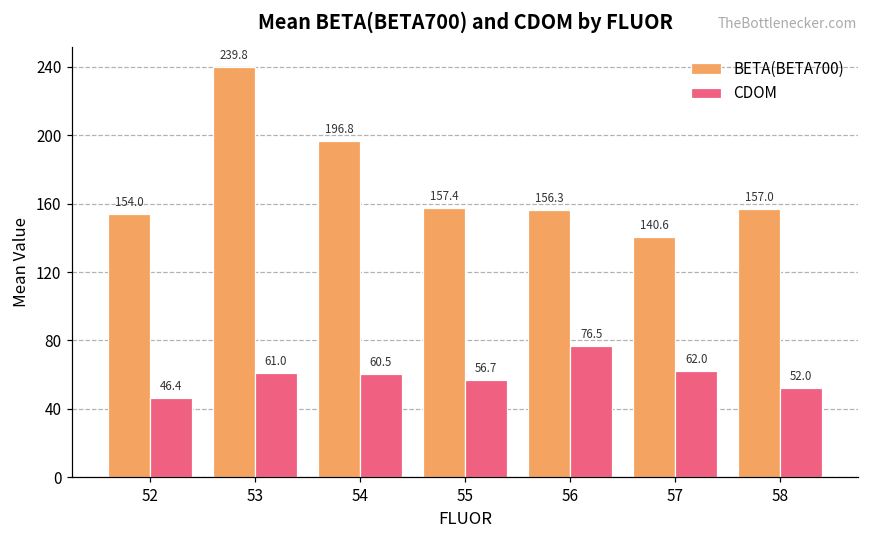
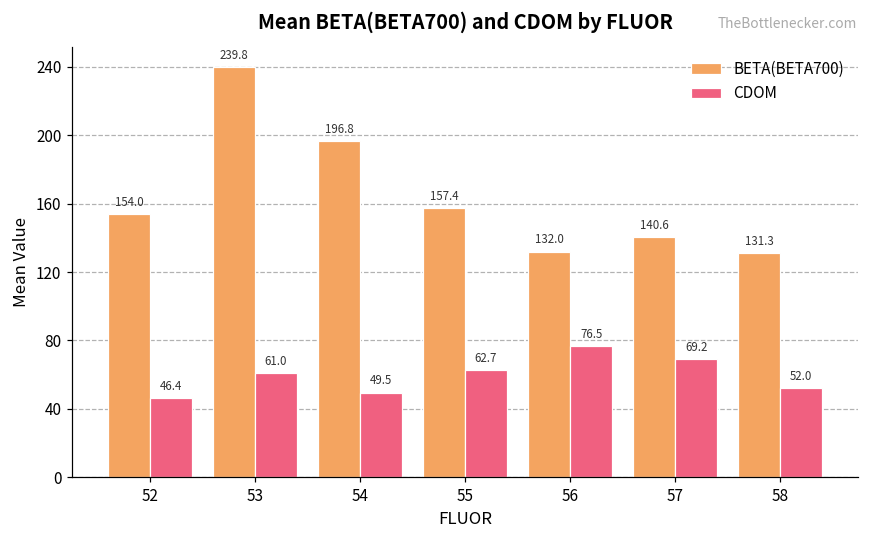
  {
    "BETA(BETA700)": {
      "52": 154.0,
      "53": 239.8,
      "54": 196.8,
      "55": 157.4,
-     "56": 156.3,
+     "56": 132.0,
      "57": 140.6,
-     "58": 157.0
+     "58": 131.3
    },
    "CDOM": {
      "52": 46.4,
      "53": 61.0,
-     "54": 60.5,
-     "55": 56.7,
+     "54": 49.5,
+     "55": 62.7,
      "56": 76.5,
-     "57": 62.0,
+     "57": 69.2,
      "58": 52.0
    }
  }
